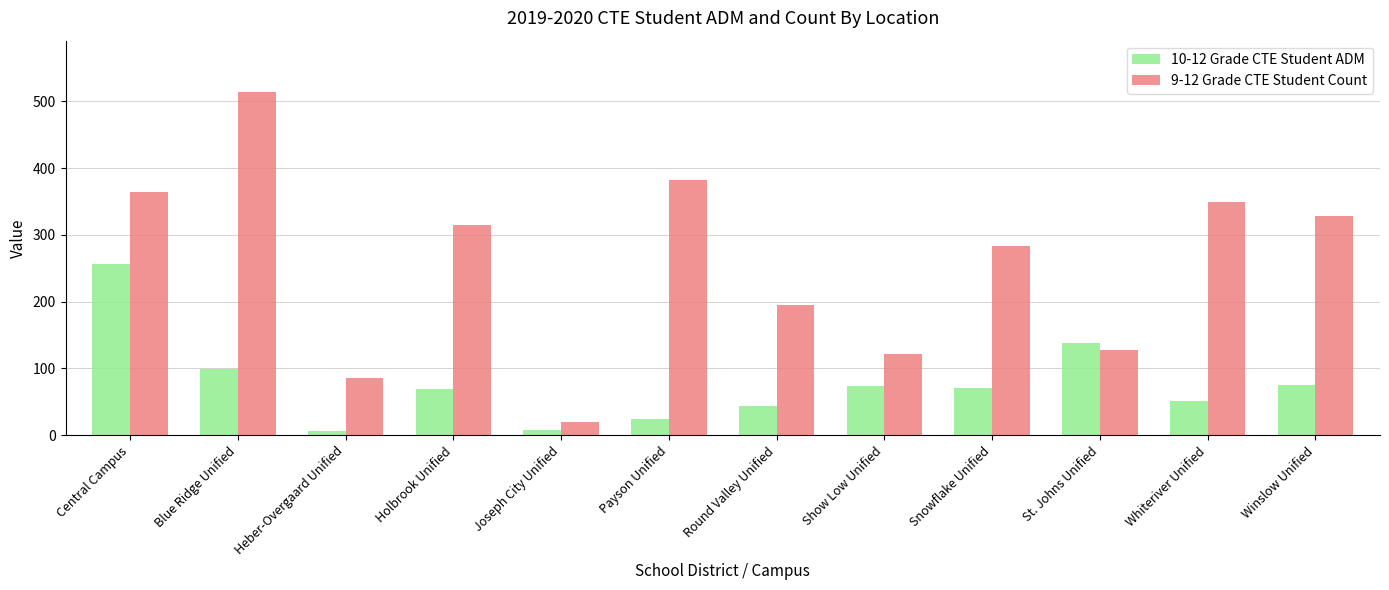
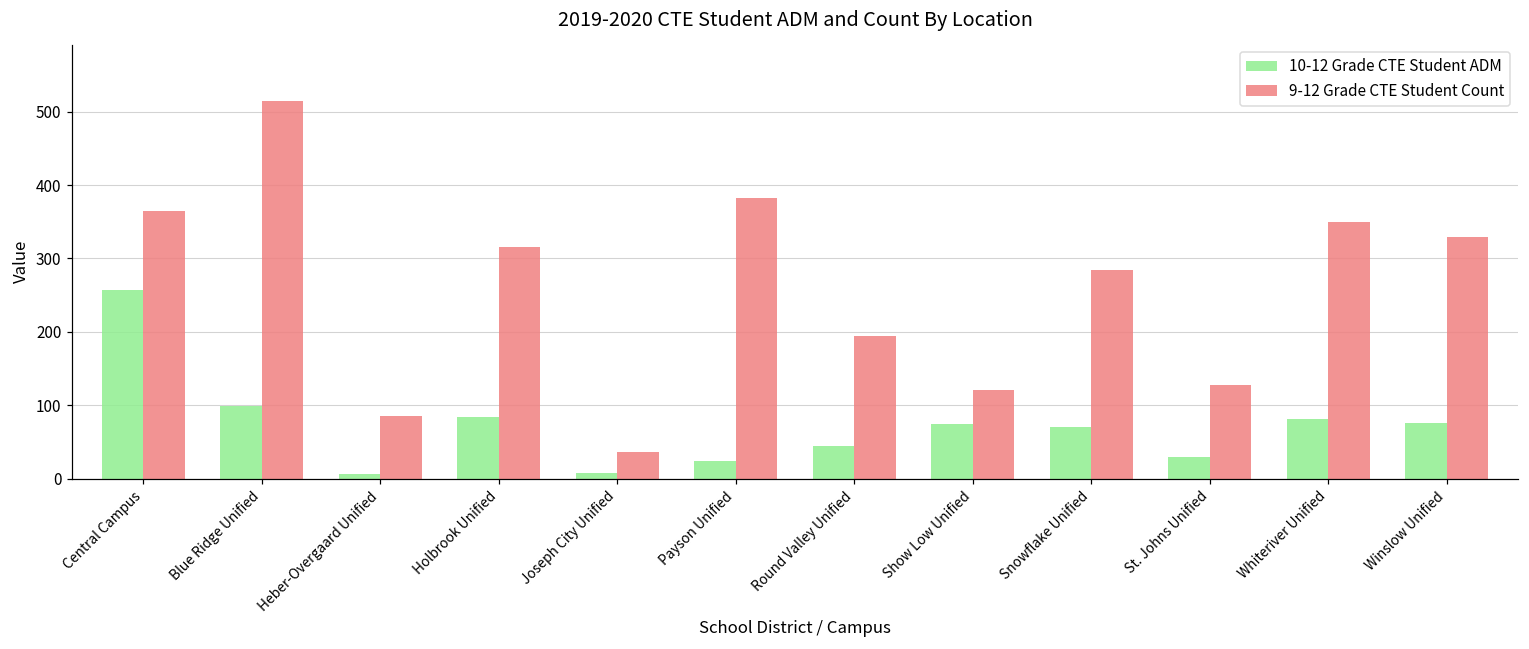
  {
    "10-12 Grade CTE Student ADM": {
      "Central Campus": 260,
      "Blue Ridge Unified": 100,
      "Heber-Overgaard Unified": 10,
-     "Holbrook Unified": 70,
+     "Holbrook Unified": 80,
      "Joseph City Unified": 10,
      "Payson Unified": 20,
      "Round Valley Unified": 40,
      "Show Low Unified": 70,
      "Snowflake Unified": 70,
-     "St. Johns Unified": 140,
-     "Whiteriver Unified": 50,
+     "St. Johns Unified": 30,
+     "Whiteriver Unified": 80,
      "Winslow Unified": 80
    },
    "9-12 Grade CTE Student Count": {
      "Central Campus": 360,
      "Blue Ridge Unified": 510,
      "Heber-Overgaard Unified": 90,
      "Holbrook Unified": 320,
-     "Joseph City Unified": 20,
+     "Joseph City Unified": 40,
      "Payson Unified": 380,
      "Round Valley Unified": 200,
      "Show Low Unified": 120,
      "Snowflake Unified": 280,
      "St. Johns Unified": 130,
      "Whiteriver Unified": 350,
      "Winslow Unified": 330
    }
  }
